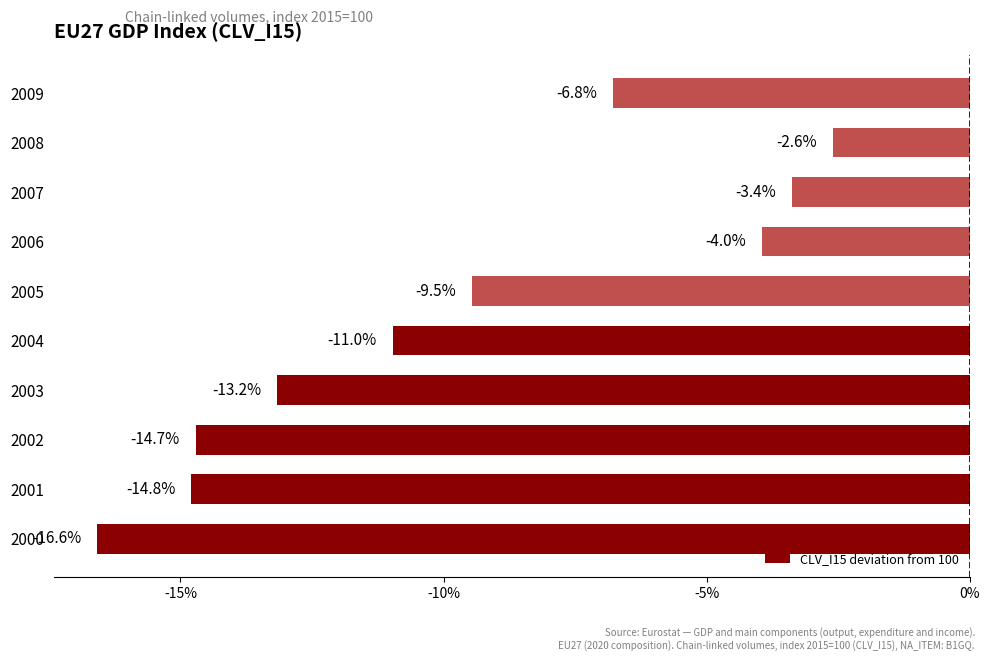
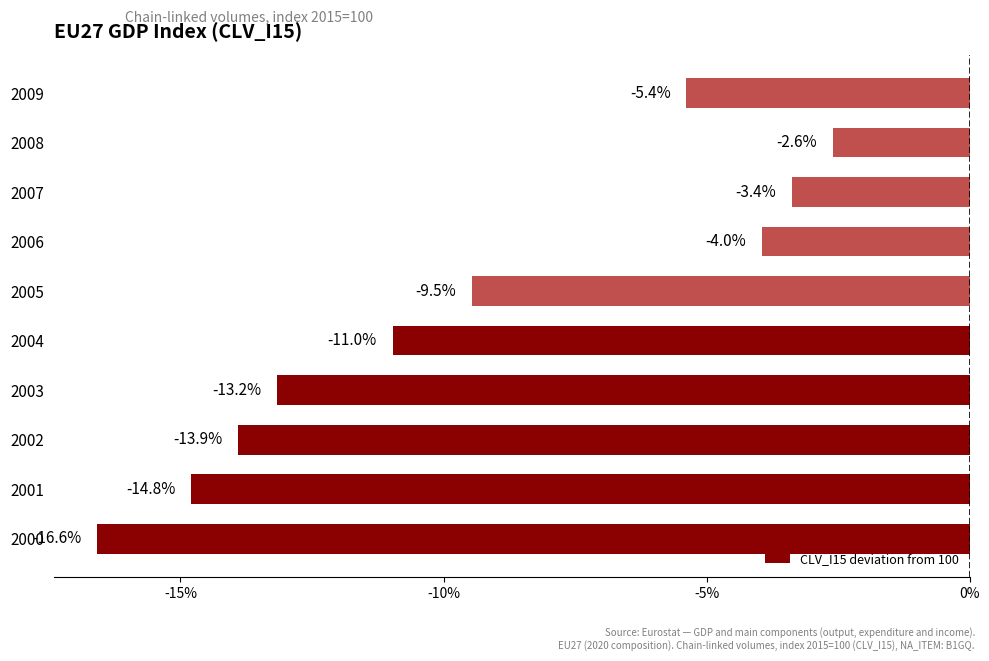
  {
-   "2009": "-6.8%",
+   "2009": "-5.4%",
    "2008": "-2.6%",
    "2007": "-3.4%",
    "2006": "-4.0%",
    "2005": "-9.5%",
    "2004": "-11.0%",
    "2003": "-13.2%",
-   "2002": "-14.7%",
+   "2002": "-13.9%",
    "2001": "-14.8%",
    "2000": "-16.6%"
  }
